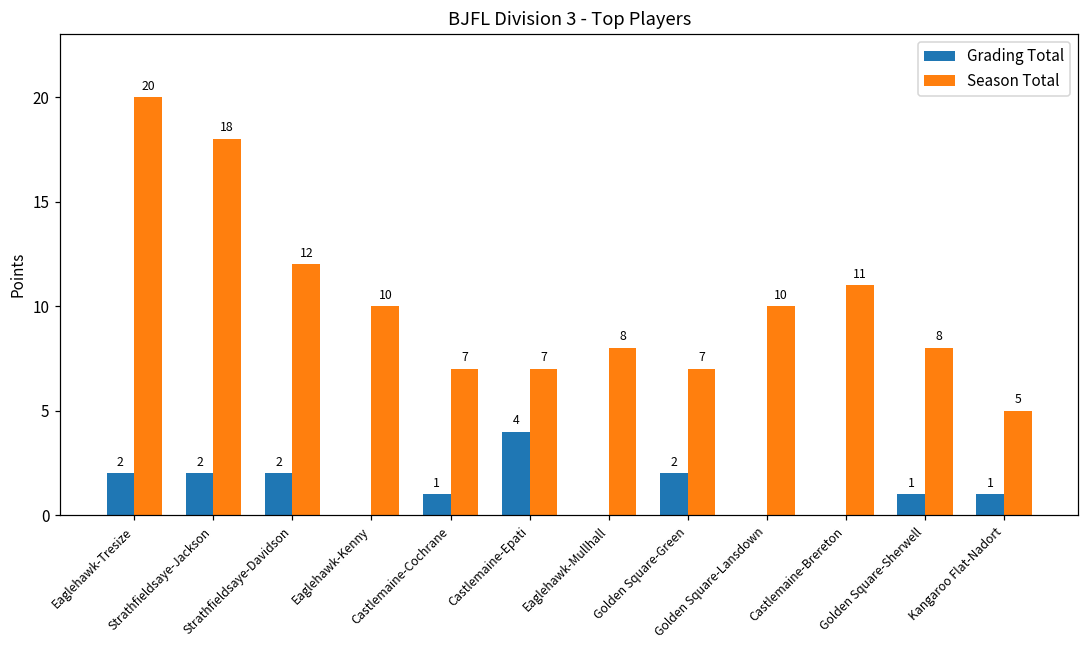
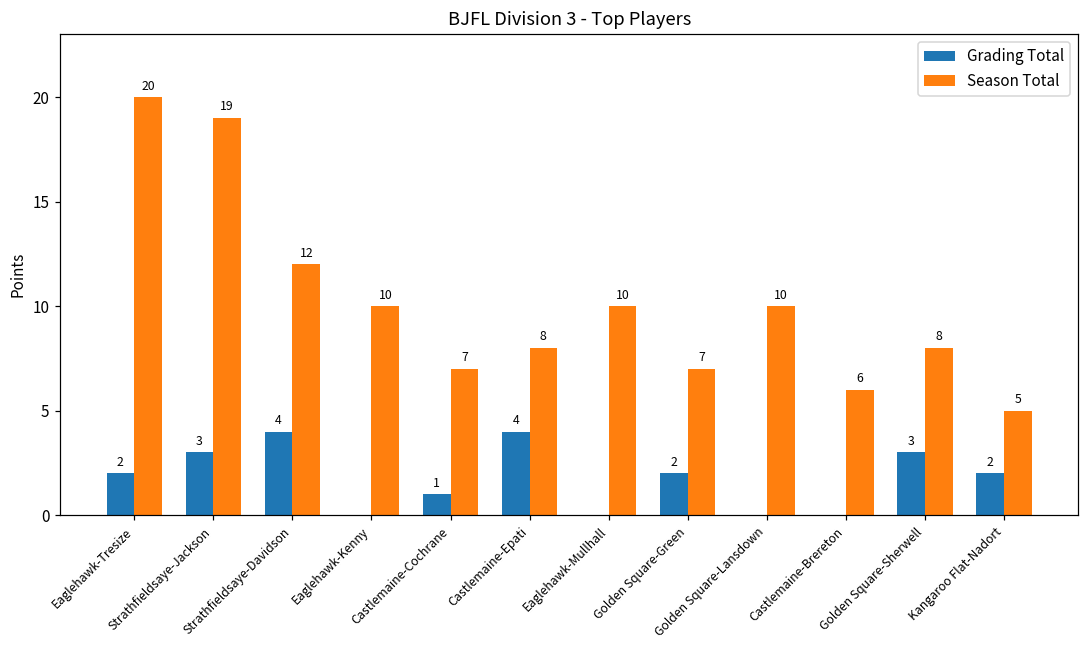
  {
    "Grading Total": {
      "Eaglehawk-Tresize": 2,
-     "Strathfieldsaye-Jackson": 2,
-     "Strathfieldsaye-Davidson": 2,
+     "Strathfieldsaye-Jackson": 3,
+     "Strathfieldsaye-Davidson": 4,
      "Castlemaine-Cochrane": 1,
      "Castlemaine-Epati": 4,
      "Golden Square-Green": 2,
-     "Golden Square-Sherwell": 1,
-     "Kangaroo Flat-Nadort": 1
+     "Golden Square-Sherwell": 3,
+     "Kangaroo Flat-Nadort": 2
    },
    "Season Total": {
      "Eaglehawk-Tresize": 20,
-     "Strathfieldsaye-Jackson": 18,
+     "Strathfieldsaye-Jackson": 19,
      "Strathfieldsaye-Davidson": 12,
      "Eaglehawk-Kenny": 10,
      "Castlemaine-Cochrane": 7,
-     "Castlemaine-Epati": 7,
-     "Eaglehawk-Mullhall": 8,
+     "Castlemaine-Epati": 8,
+     "Eaglehawk-Mullhall": 10,
      "Golden Square-Green": 7,
      "Golden Square-Lansdown": 10,
-     "Castlemaine-Brereton": 11,
+     "Castlemaine-Brereton": 6,
      "Golden Square-Sherwell": 8,
      "Kangaroo Flat-Nadort": 5
    }
  }
